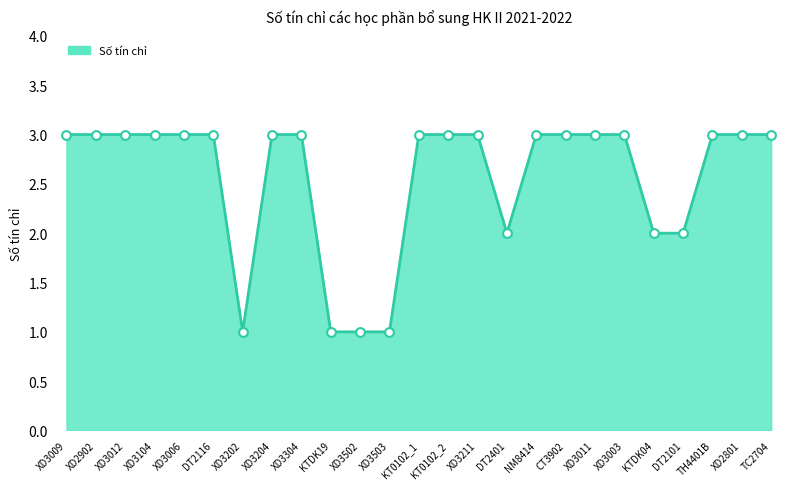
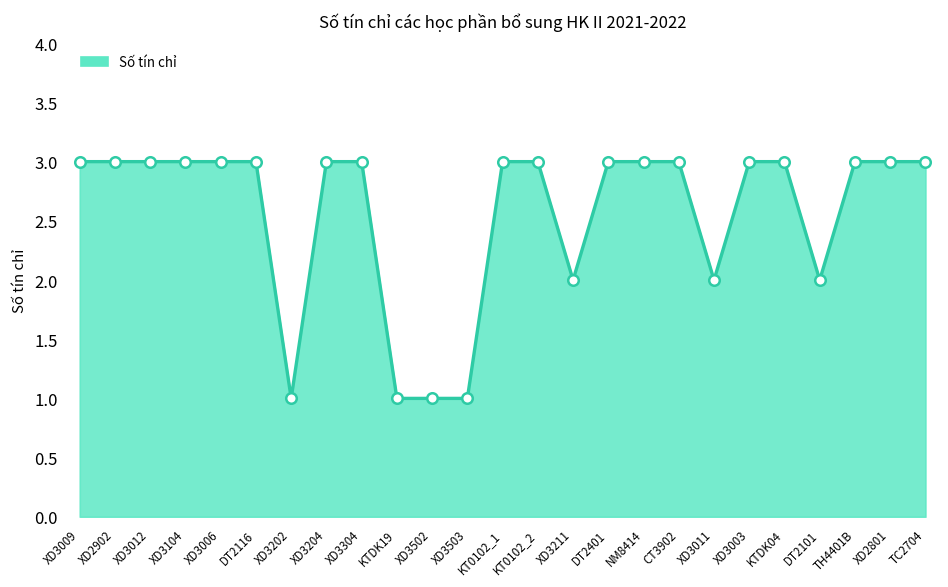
  {
    "XD3009": 3,
    "XD2902": 3,
    "XD3012": 3,
    "XD3104": 3,
    "XD3006": 3,
    "DT2116": 3,
    "XD3202": 1,
    "XD3204": 3,
    "XD3304": 3,
    "KTDK19": 1,
    "XD3502": 1,
    "XD3503": 1,
    "KT0102_1": 3,
    "KT0102_2": 3,
-   "XD3211": 3,
-   "DT2401": 2,
+   "XD3211": 2,
+   "DT2401": 3,
    "NM8414": 3,
    "CT3902": 3,
-   "XD3011": 3,
+   "XD3011": 2,
    "XD3003": 3,
-   "KTDK04": 2,
+   "KTDK04": 3,
    "DT2101": 2,
    "TH4401B": 3,
    "XD2801": 3,
    "TC2704": 3
  }
